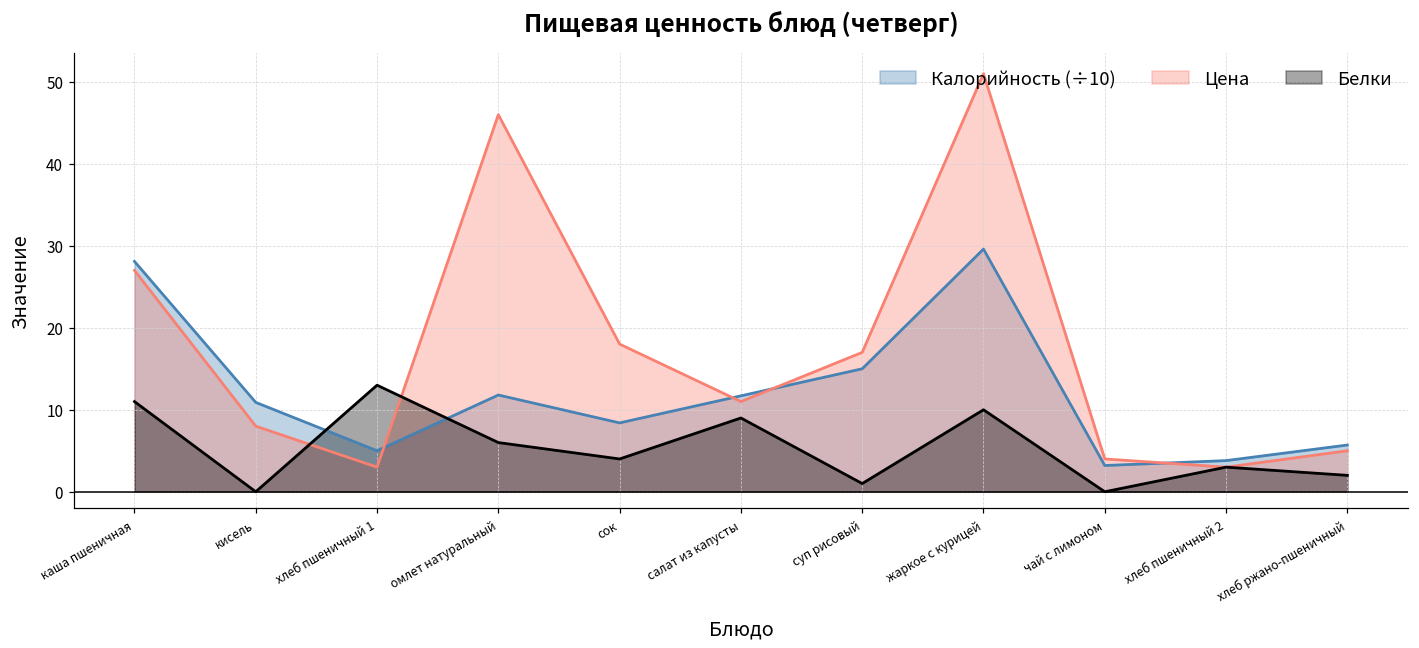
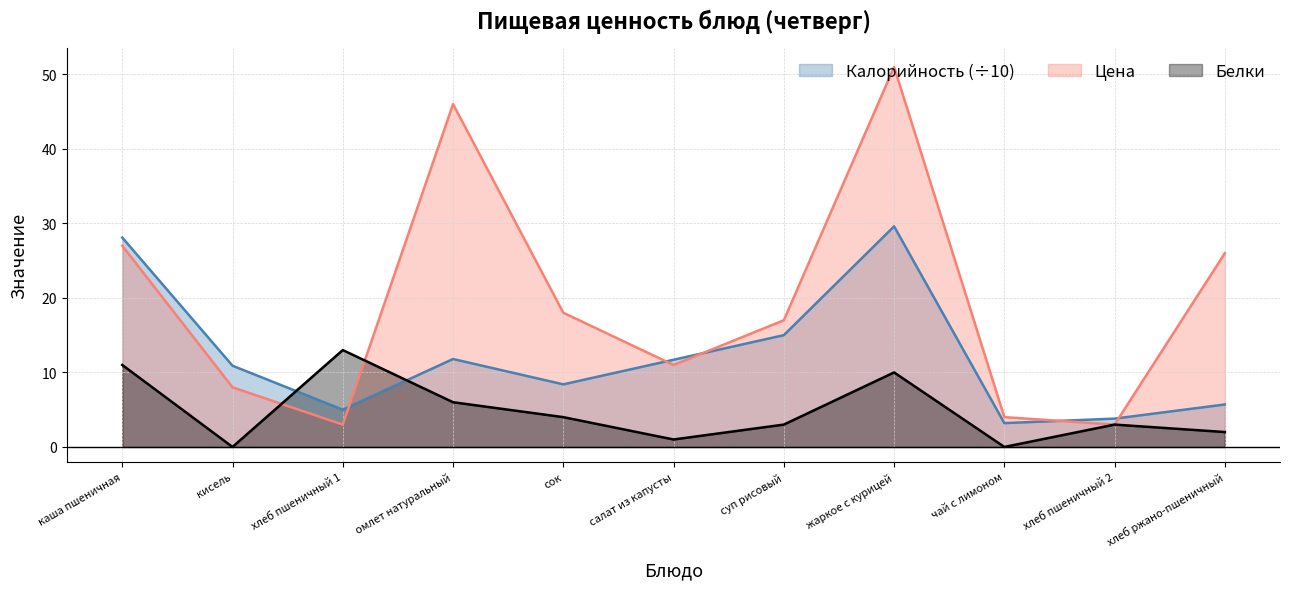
  {
    "Калорийность (÷10)": {
      "каша пшеничная": 28,
      "кисель": 11,
      "хлеб пшеничный 1": 5,
      "омлет натуральный": 12,
      "сок": 8,
      "салат из капусты": 12,
      "суп рисовый": 15,
      "жаркое с курицей": 30,
      "чай с лимоном": 3,
      "хлеб пшеничный 2": 4,
      "хлеб ржано-пшеничный": 6
    },
    "Цена": {
      "каша пшеничная": 27,
      "кисель": 8,
      "хлеб пшеничный 1": 3,
      "омлет натуральный": 46,
      "сок": 18,
      "салат из капусты": 11,
      "суп рисовый": 17,
      "жаркое с курицей": 51,
      "чай с лимоном": 4,
-     "хлеб ржано-пшеничный": 5
+     "хлеб ржано-пшеничный": 26
    },
    "Белки": {
      "каша пшеничная": 11,
      "кисель": 0,
      "хлеб пшеничный 1": 13,
      "омлет натуральный": 6,
      "сок": 4,
-     "салат из капусты": 9,
-     "суп рисовый": 1,
+     "салат из капусты": 1,
+     "суп рисовый": 3,
      "жаркое с курицей": 10,
      "чай с лимоном": 0,
      "хлеб ржано-пшеничный": 2
    }
  }
